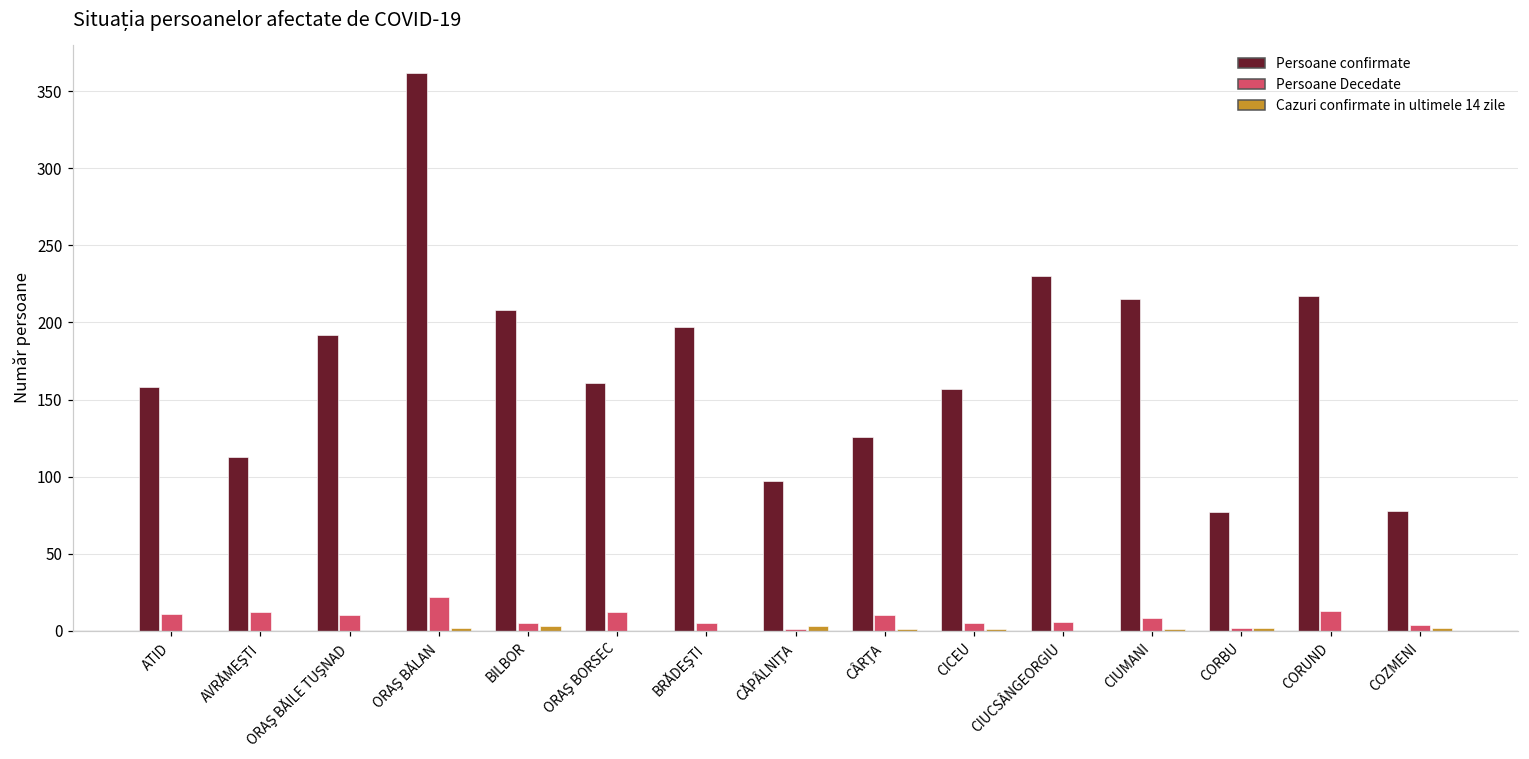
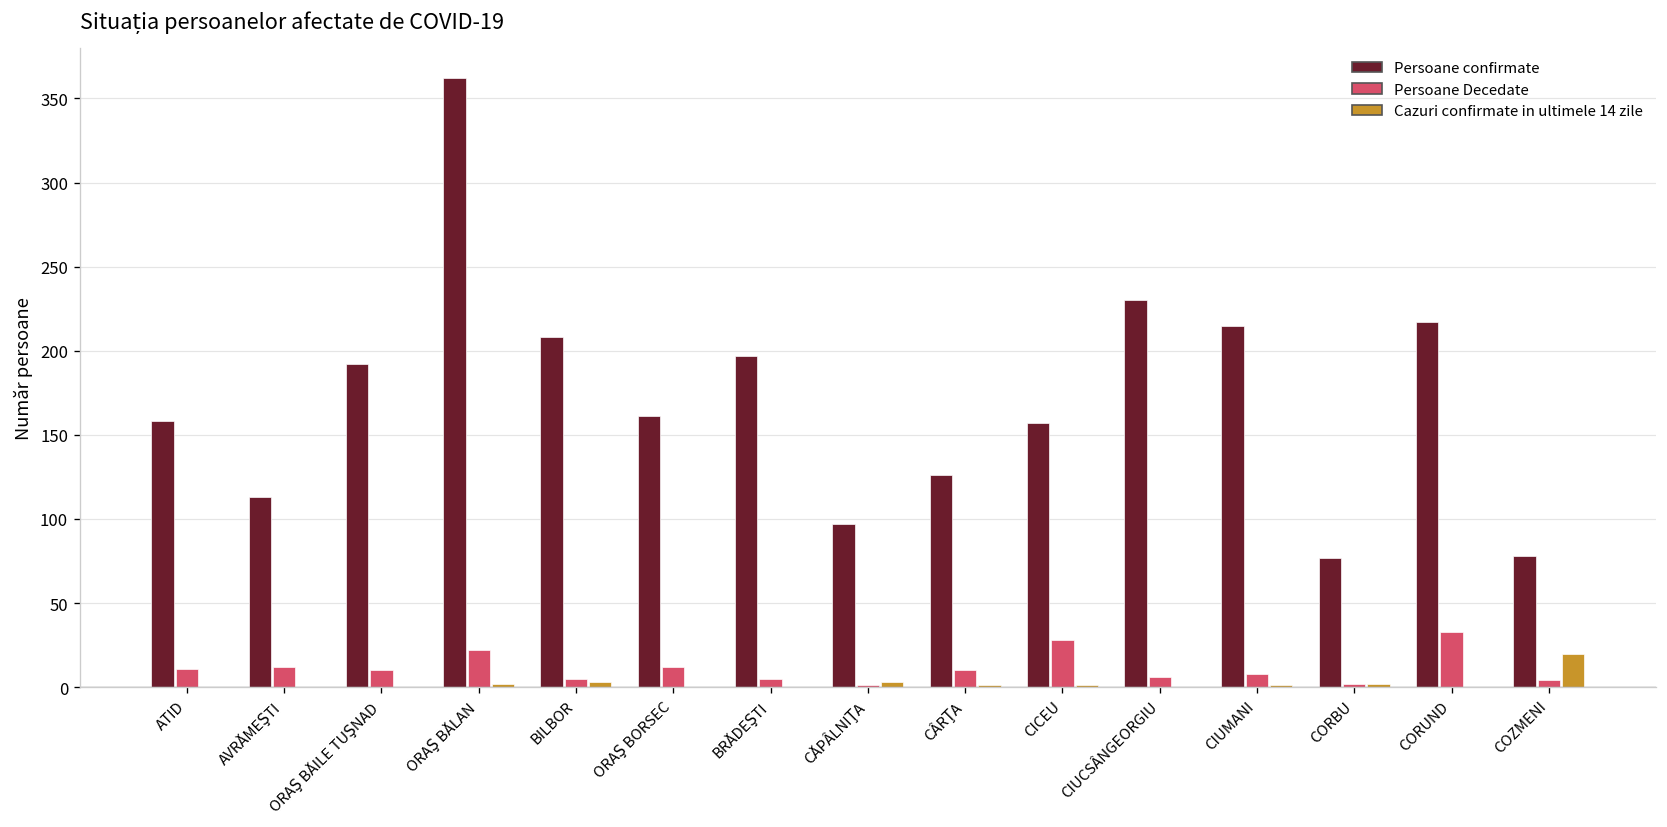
  {
    "Persoane confirmate": {
      "ATID": 158,
      "AVRĂMEŞTI": 113,
      "ORAŞ BĂILE TUŞNAD": 192,
      "ORAŞ BĂLAN": 362,
      "BILBOR": 208,
      "ORAŞ BORSEC": 161,
      "BRĂDEŞTI": 197,
      "CĂPÂLNIŢA": 97,
      "CÂRŢA": 126,
      "CICEU": 157,
      "CIUCSÂNGEORGIU": 230,
      "CIUMANI": 215,
      "CORBU": 77,
      "CORUND": 217,
      "COZMENI": 78
    },
    "Persoane Decedate": {
      "ATID": 11,
      "AVRĂMEŞTI": 12,
      "ORAŞ BĂILE TUŞNAD": 10,
      "ORAŞ BĂLAN": 22,
      "BILBOR": 5,
      "ORAŞ BORSEC": 12,
      "BRĂDEŞTI": 5,
      "CÂRŢA": 10,
-     "CICEU": 5,
+     "CICEU": 28,
      "CIUCSÂNGEORGIU": 6,
      "CIUMANI": 8,
      "CORBU": 2,
-     "CORUND": 13,
+     "CORUND": 33,
      "COZMENI": 4
    },
    "Cazuri confirmate in ultimele 14 zile": {
      "ATID": 0,
      "AVRĂMEŞTI": 0,
      "ORAŞ BĂILE TUŞNAD": 0,
      "ORAŞ BĂLAN": 2,
      "BILBOR": 3,
      "ORAŞ BORSEC": 0,
      "BRĂDEŞTI": 0,
      "CĂPÂLNIŢA": 3,
      "CIUCSÂNGEORGIU": 0,
      "CORBU": 2,
      "CORUND": 0,
-     "COZMENI": 2
+     "COZMENI": 20
    }
  }
